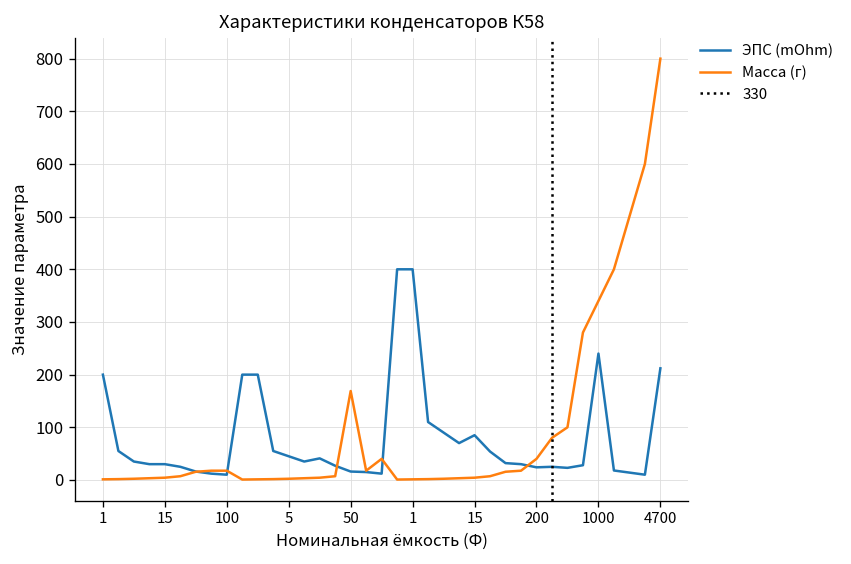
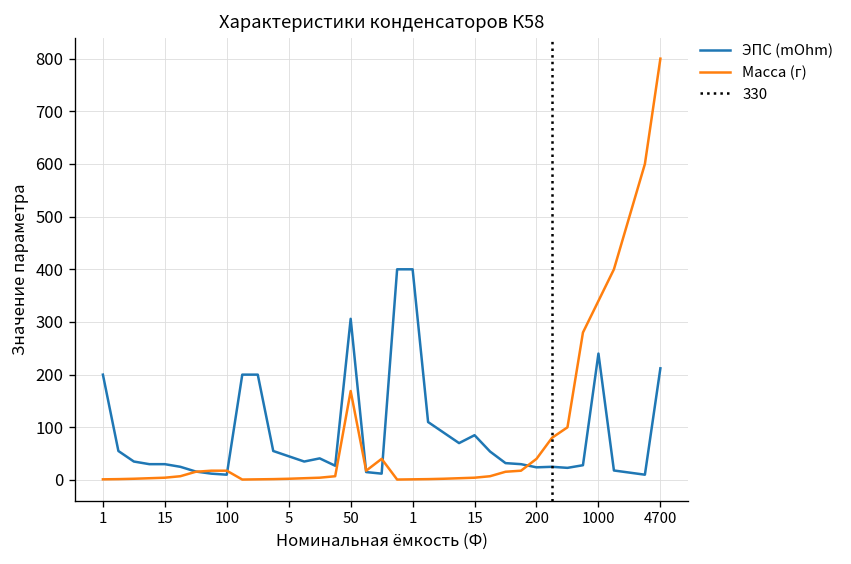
  {
    "ЭПС (mOhm)": {
      "100": 10,
-     "50": 20,
+     "50": 310,
      "200": 20,
      "1000": 240,
      "4700": 210
    },
    "Масса (г)": {
      "100": 20,
      "50": 170,
      "200": 40,
      "1000": 340,
      "4700": 800
    }
  }
